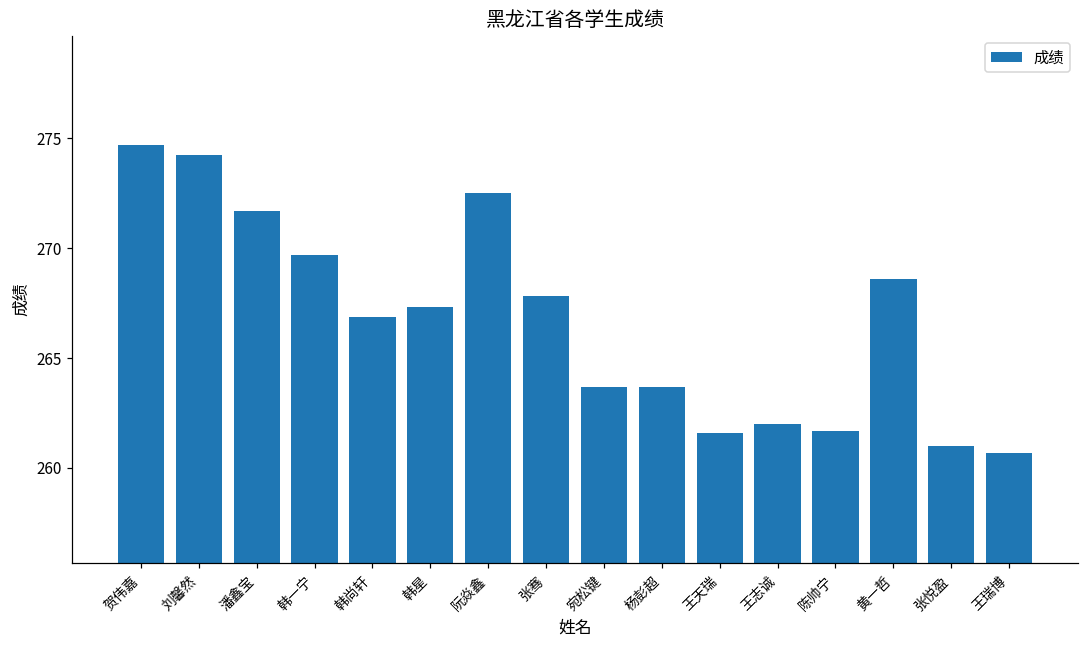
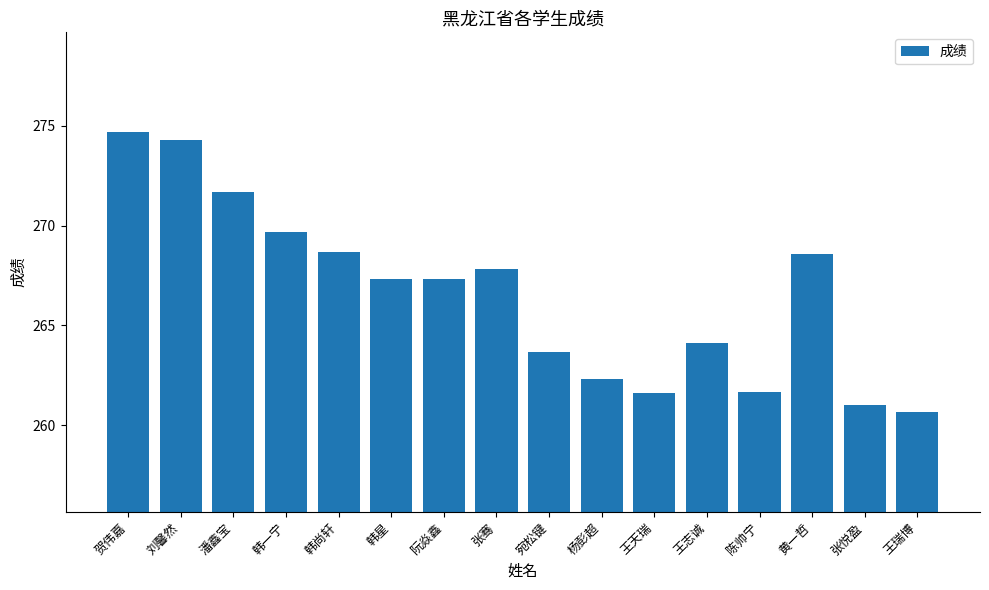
  {
    "贺伟嘉": 274.7,
    "刘馨然": 274.3,
    "潘鑫宝": 271.7,
    "韩一宁": 269.7,
-   "韩尚轩": 266.8,
+   "韩尚轩": 268.7,
    "韩星": 267.3,
-   "阮焱鑫": 272.5,
+   "阮焱鑫": 267.3,
    "张骞": 267.8,
    "宛松键": 263.7,
-   "杨彭超": 263.7,
+   "杨彭超": 262.3,
    "王天瑞": 261.6,
-   "王志诚": 262.0,
+   "王志诚": 264.1,
    "陈帅宁": 261.7,
    "黄一哲": 268.6,
    "张悦盈": 261.0,
    "王瑞博": 260.7
  }
